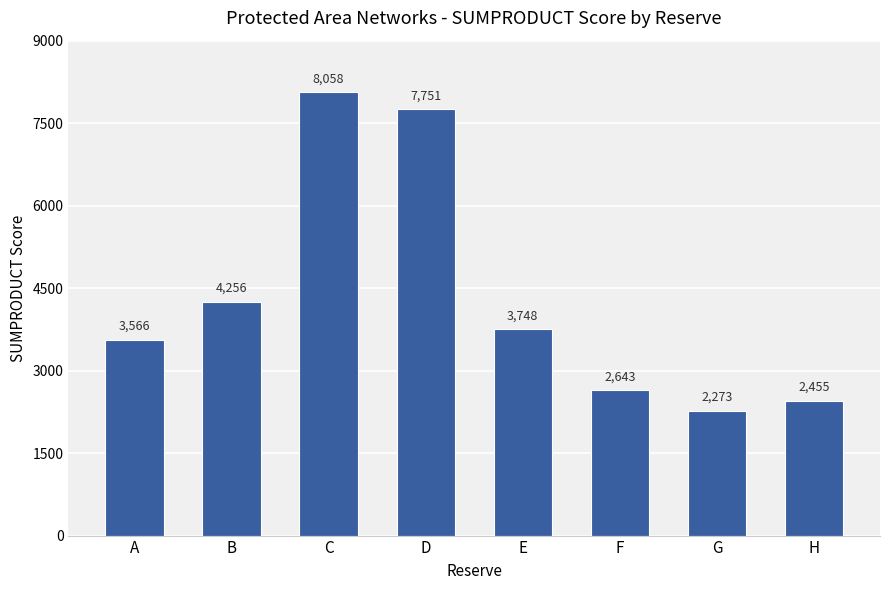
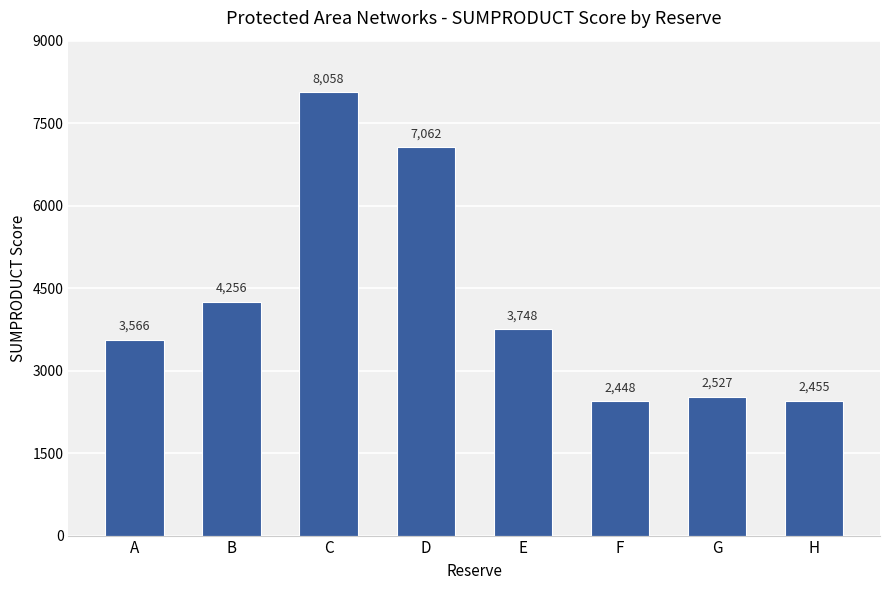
  {
    "A": "3,566",
    "B": "4,256",
    "C": "8,058",
-   "D": "7,751",
+   "D": "7,062",
    "E": "3,748",
-   "F": "2,643",
-   "G": "2,273",
+   "F": "2,448",
+   "G": "2,527",
    "H": "2,455"
  }
